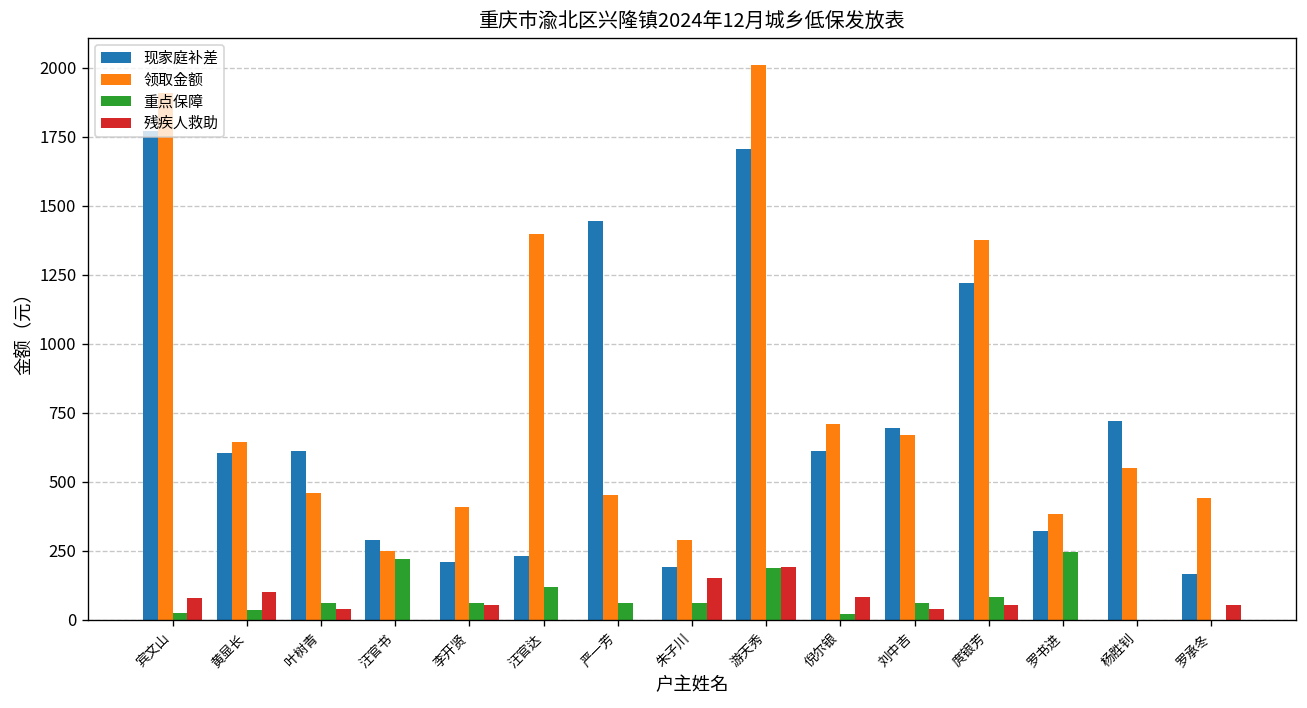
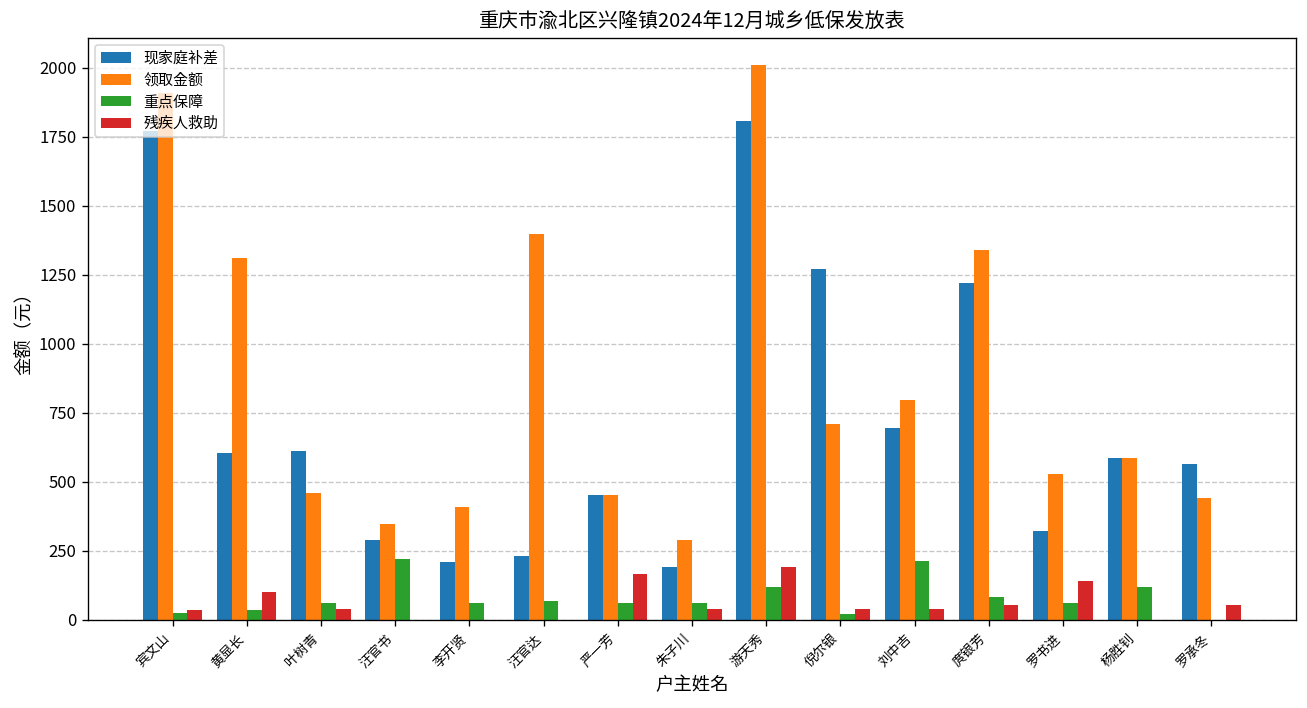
  {
    "现家庭补差": {
      "黄显长": 600,
      "叶树青": 610,
      "汪官书": 290,
      "李开贤": 210,
      "汪官达": 230,
-     "严一芳": 1450,
+     "严一芳": 450,
      "朱子川": 190,
-     "游天秀": 1710,
-     "倪尔银": 610,
+     "游天秀": 1810,
+     "倪尔银": 1270,
      "刘中吉": 700,
      "庹银芳": 1220,
      "罗书进": 320,
-     "杨胜钊": 720,
-     "罗承冬": 170
+     "杨胜钊": 590,
+     "罗承冬": 560
    },
    "领取金额": {
-     "黄显长": 640,
+     "黄显长": 1310,
      "叶树青": 460,
-     "汪官书": 250,
+     "汪官书": 350,
      "李开贤": 410,
      "汪官达": 1400,
      "严一芳": 450,
      "朱子川": 290,
      "游天秀": 2010,
      "倪尔银": 710,
-     "刘中吉": 670,
-     "庹银芳": 1380,
-     "罗书进": 380,
-     "杨胜钊": 550,
+     "刘中吉": 800,
+     "庹银芳": 1340,
+     "罗书进": 530,
+     "杨胜钊": 590,
      "罗承冬": 440
    },
    "重点保障": {
      "宾文山": 20,
      "黄显长": 40,
      "叶树青": 60,
      "汪官书": 220,
      "李开贤": 60,
-     "汪官达": 120,
+     "汪官达": 70,
      "严一芳": 60,
      "朱子川": 60,
-     "游天秀": 190,
+     "游天秀": 120,
      "倪尔银": 20,
-     "刘中吉": 60,
+     "刘中吉": 210,
      "庹银芳": 80,
-     "罗书进": 250,
-     "杨胜钊": 0,
+     "罗书进": 60,
+     "杨胜钊": 120,
      "罗承冬": 0
    },
    "残疾人救助": {
-     "宾文山": 80,
+     "宾文山": 40,
      "黄显长": 100,
      "叶树青": 40,
      "汪官书": 0,
-     "李开贤": 50,
+     "李开贤": 0,
      "汪官达": 0,
-     "严一芳": 0,
-     "朱子川": 150,
+     "严一芳": 170,
+     "朱子川": 40,
      "游天秀": 190,
-     "倪尔银": 80,
+     "倪尔银": 40,
      "刘中吉": 40,
      "庹银芳": 50,
-     "罗书进": 0,
+     "罗书进": 140,
      "杨胜钊": 0,
      "罗承冬": 50
    }
  }
